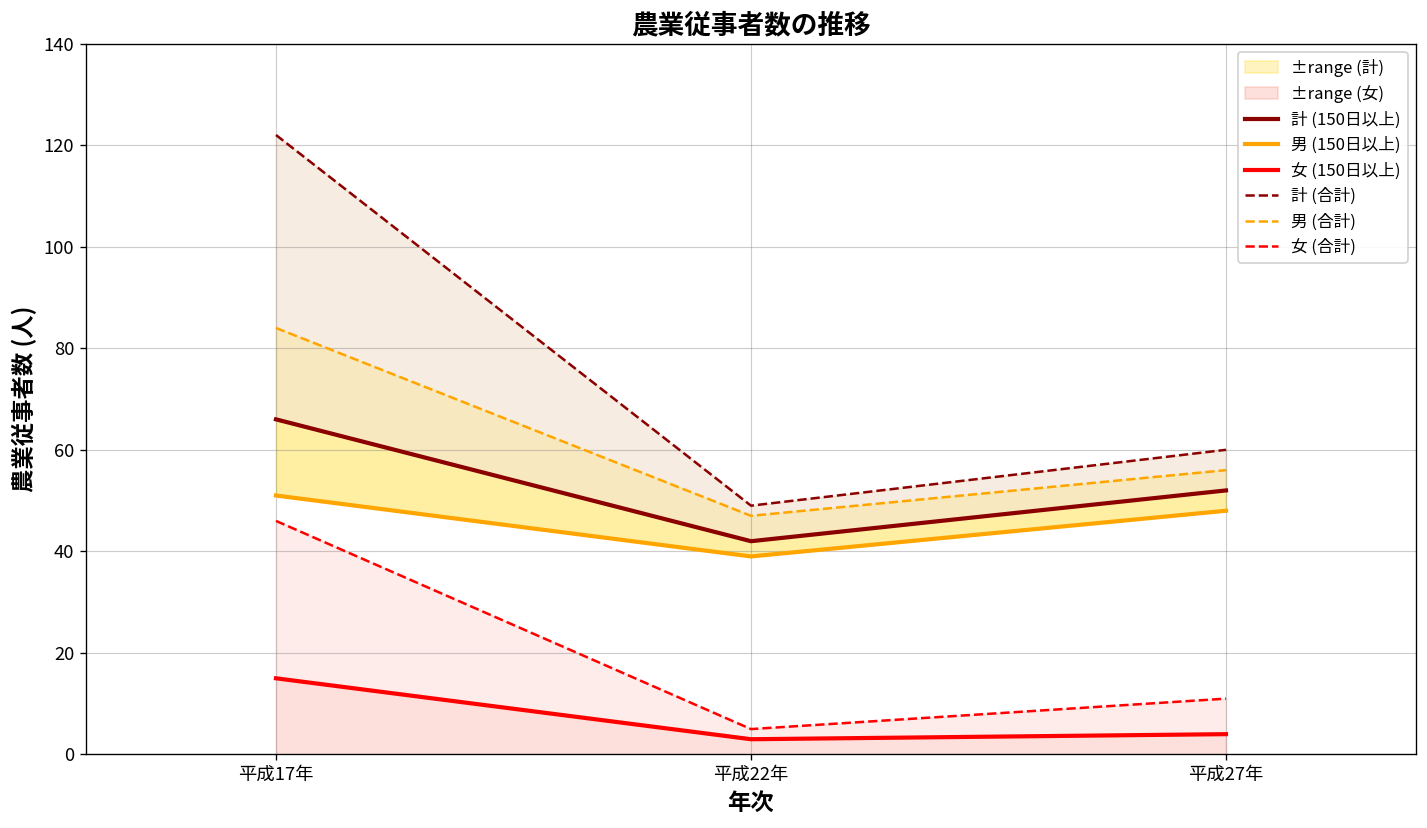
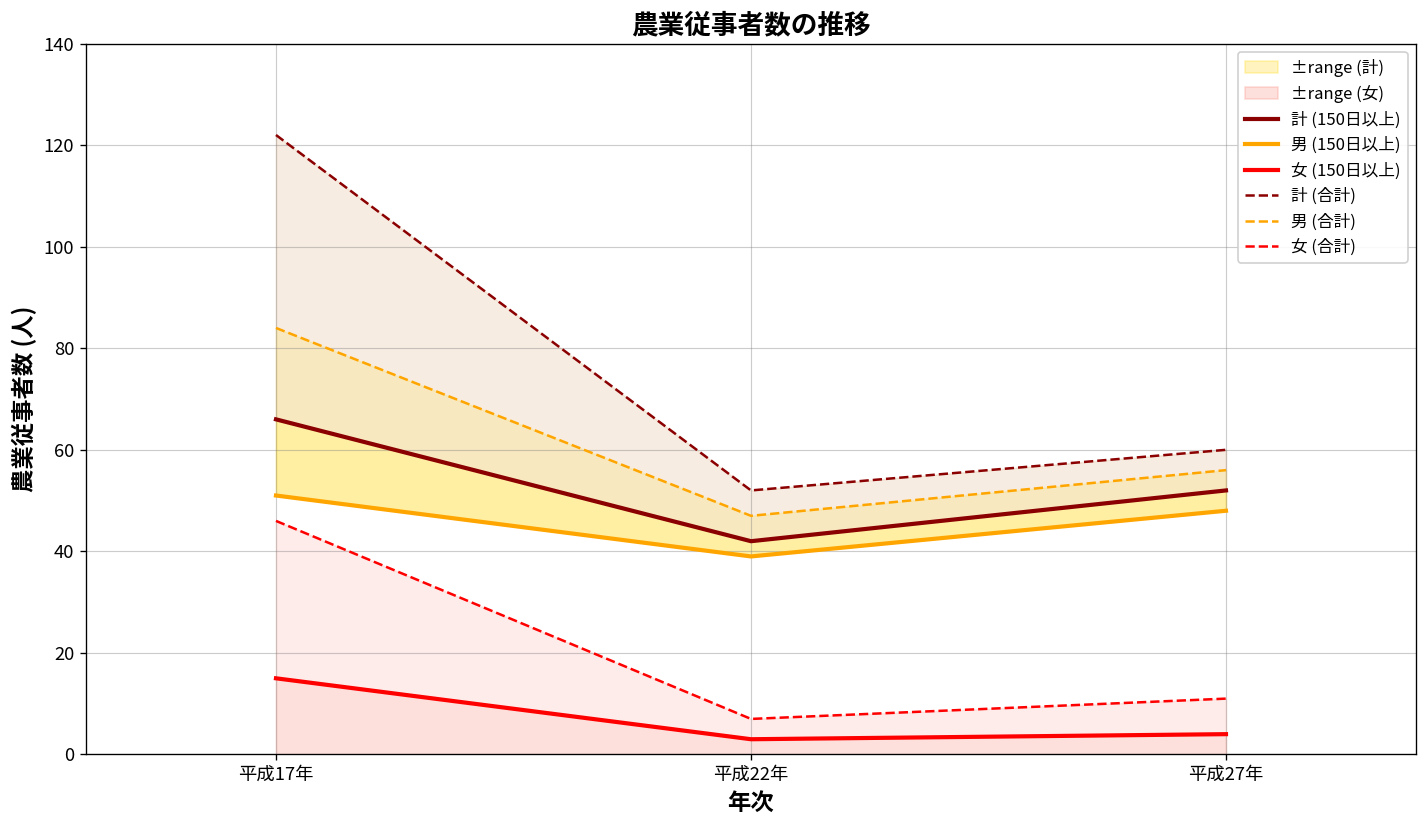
  {
    "計 (合計)": {
      "平成17年": 122,
-     "平成22年": 49,
+     "平成22年": 52,
      "平成27年": 60
    },
    "女 (合計)": {
      "平成17年": 46,
-     "平成22年": 5,
+     "平成22年": 7,
      "平成27年": 11
    }
  }
